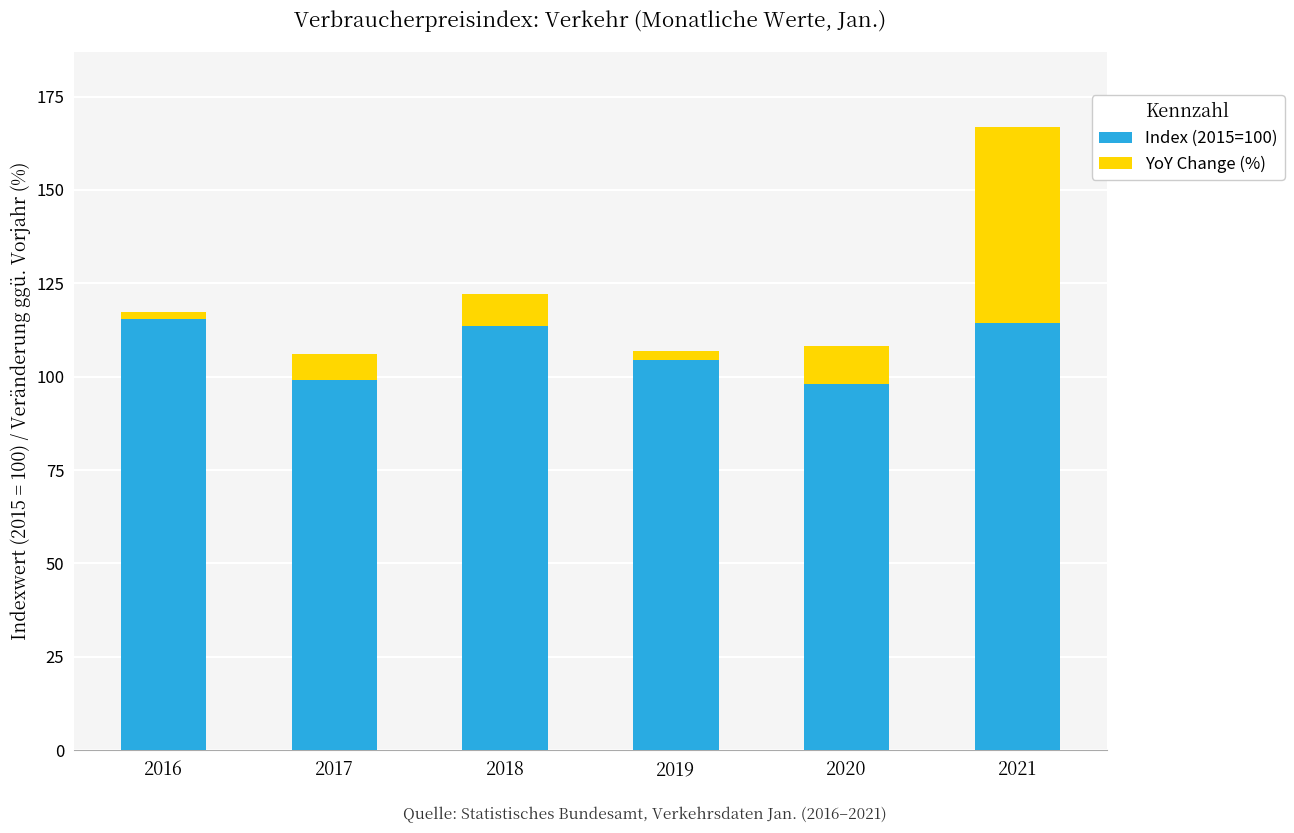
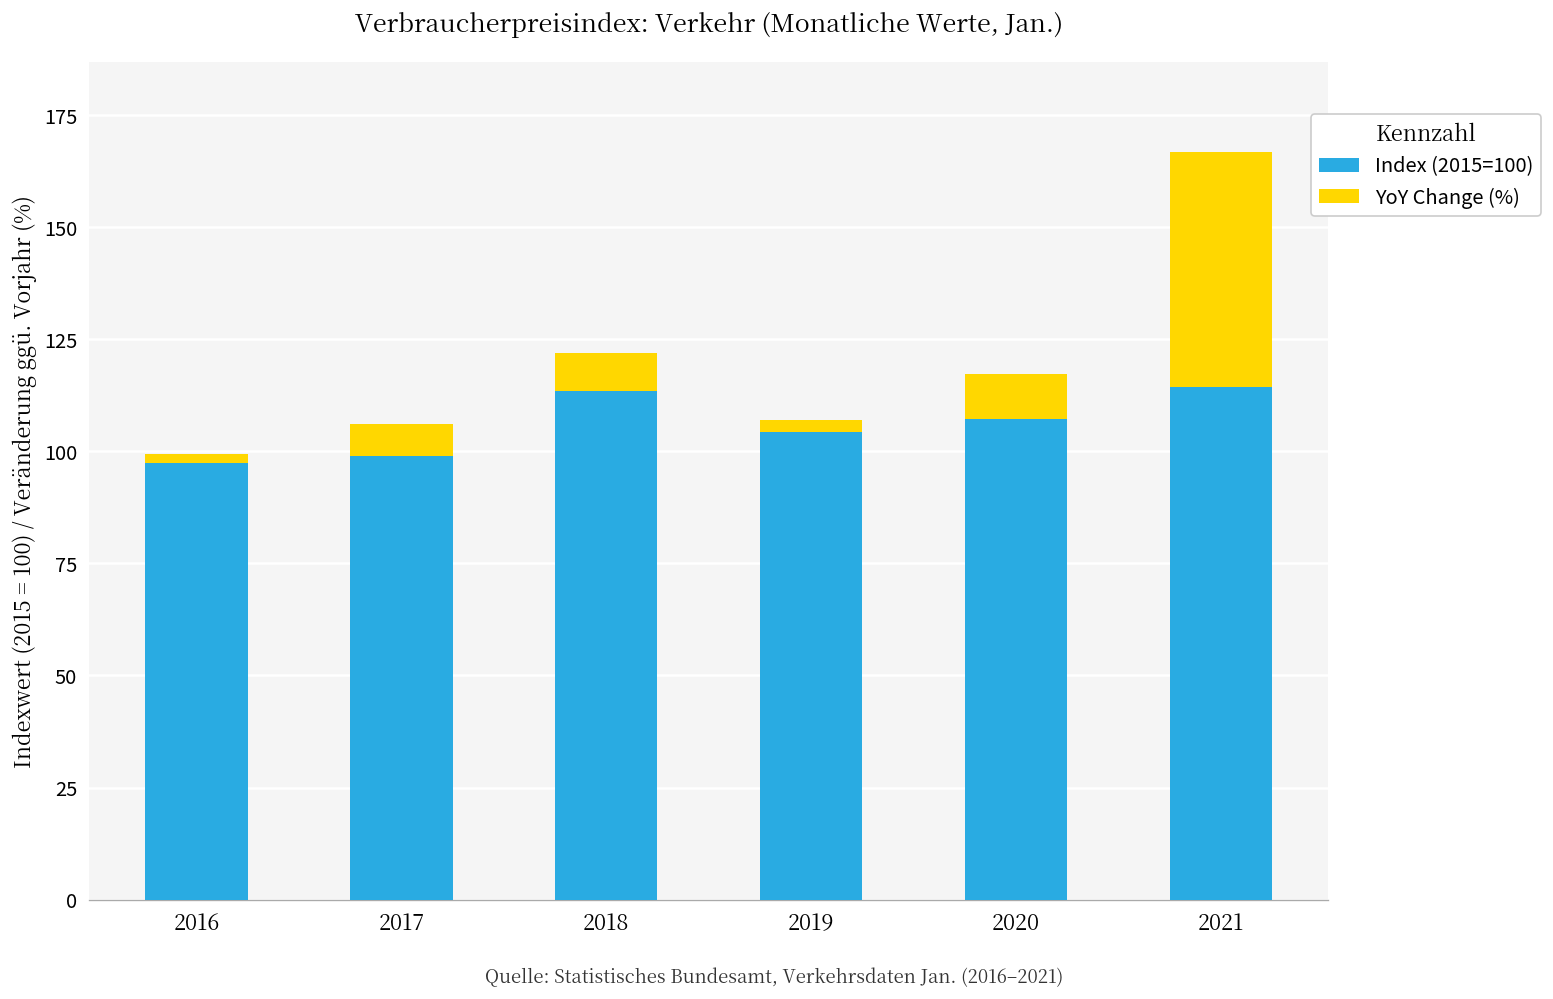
  {
    "Index (2015=100)": {
-     "2016": 115,
+     "2016": 97,
      "2017": 99,
      "2018": 114,
      "2019": 104,
-     "2020": 98,
+     "2020": 107,
      "2021": 114
    },
    "YoY Change (%)": {
      "2016": 2,
      "2017": 7,
      "2018": 9,
      "2019": 3,
      "2020": 10,
      "2021": 53
    }
  }
